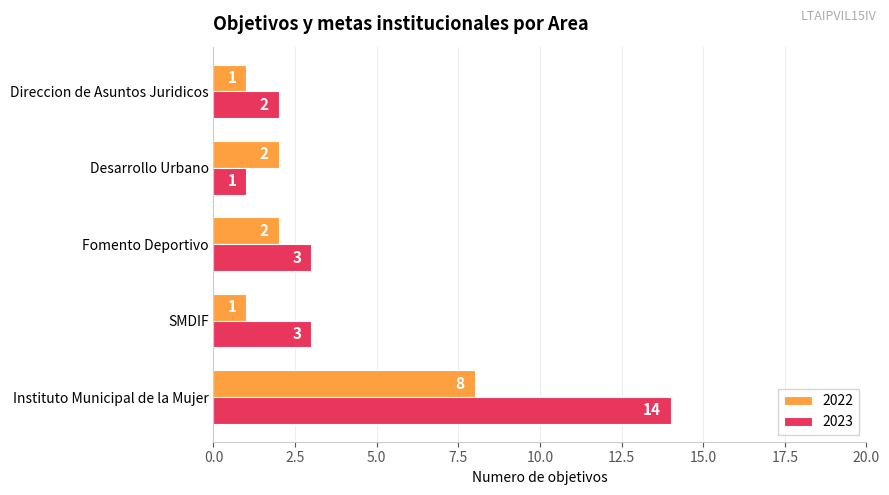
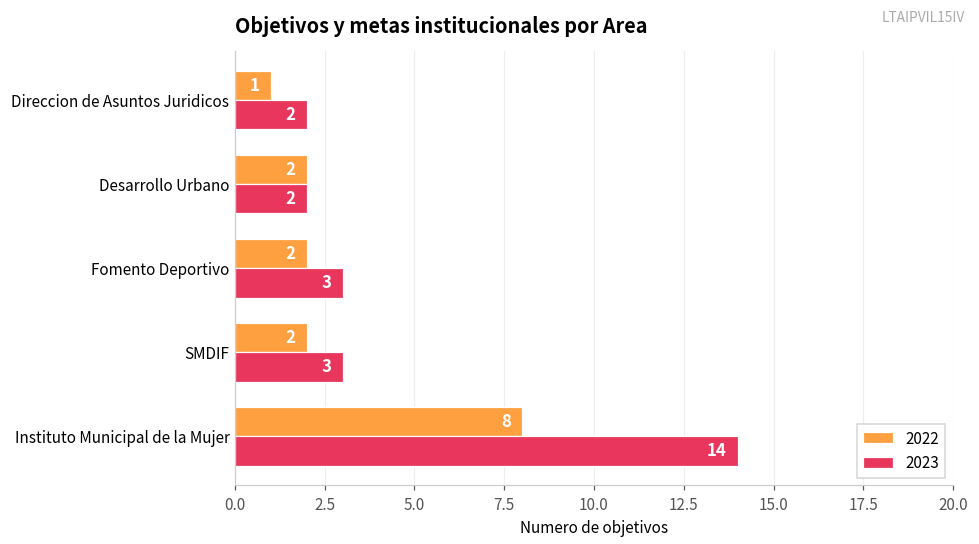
  {
    "2022": {
      "Direccion de Asuntos Juridicos": 1,
      "Desarrollo Urbano": 2,
      "Fomento Deportivo": 2,
-     "SMDIF": 1,
+     "SMDIF": 2,
      "Instituto Municipal de la Mujer": 8
    },
    "2023": {
      "Direccion de Asuntos Juridicos": 2,
-     "Desarrollo Urbano": 1,
+     "Desarrollo Urbano": 2,
      "Fomento Deportivo": 3,
      "SMDIF": 3,
      "Instituto Municipal de la Mujer": 14
    }
  }
